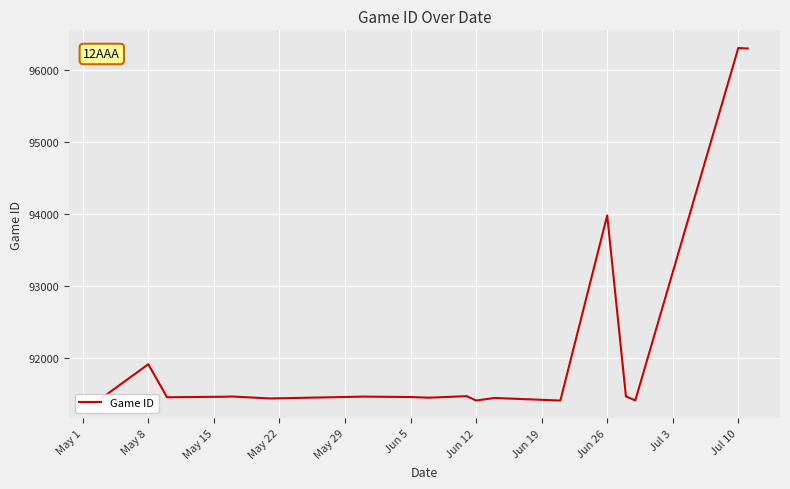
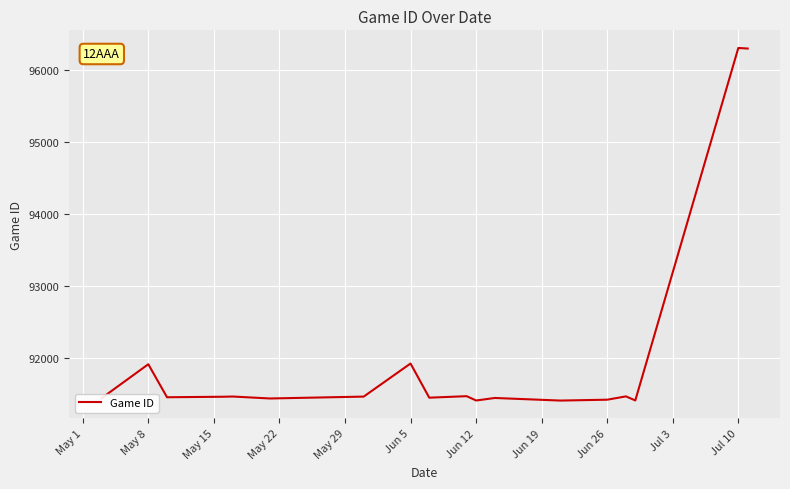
  {
    "May 8": 91900,
-   "Jun 5": 91500,
+   "Jun 5": 91900,
    "Jun 12": 91400,
-   "Jun 26": 94000,
+   "Jun 26": 91400,
    "Jul 10": 96300
  }
